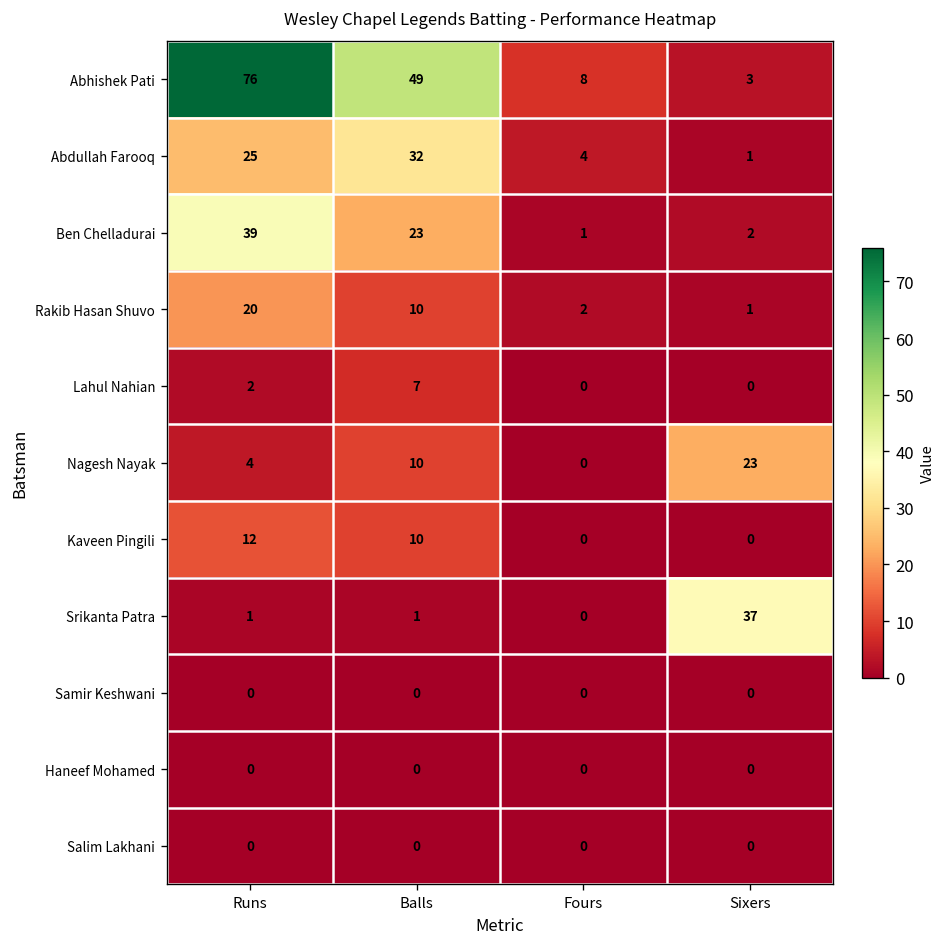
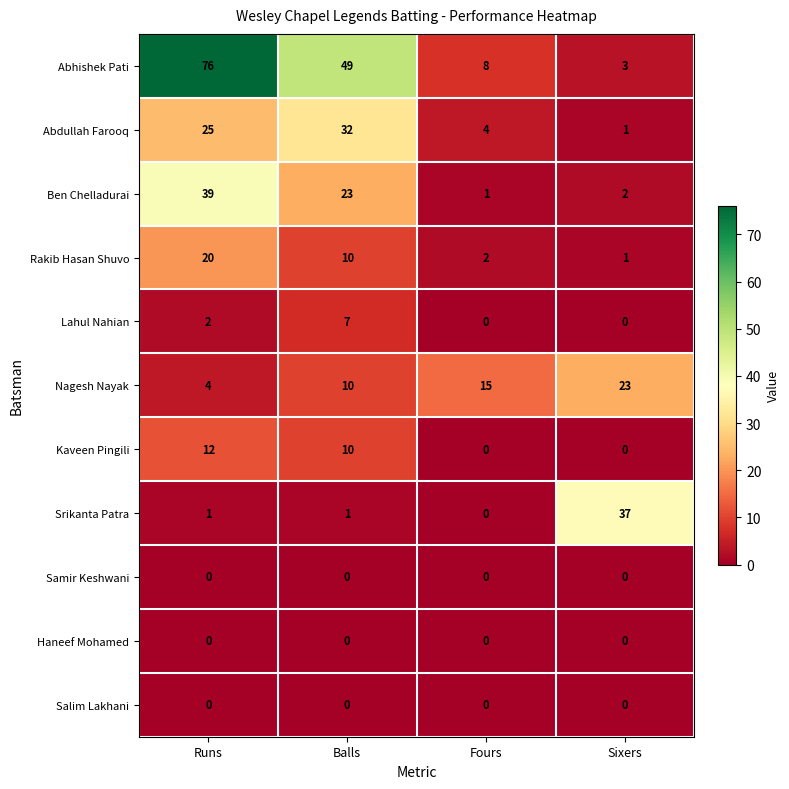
  {
    "Abhishek Pati": {
      "Runs": 76,
      "Balls": 49,
      "Fours": 8,
      "Sixers": 3
    },
    "Abdullah Farooq": {
      "Runs": 25,
      "Balls": 32,
      "Fours": 4,
      "Sixers": 1
    },
    "Ben Chelladurai": {
      "Runs": 39,
      "Balls": 23,
      "Fours": 1,
      "Sixers": 2
    },
    "Rakib Hasan Shuvo": {
      "Runs": 20,
      "Balls": 10,
      "Fours": 2,
      "Sixers": 1
    },
    "Lahul Nahian": {
      "Runs": 2,
      "Balls": 7,
      "Fours": 0,
      "Sixers": 0
    },
    "Nagesh Nayak": {
      "Runs": 4,
      "Balls": 10,
-     "Fours": 0,
+     "Fours": 15,
      "Sixers": 23
    },
    "Kaveen Pingili": {
      "Runs": 12,
      "Balls": 10,
      "Fours": 0,
      "Sixers": 0
    },
    "Srikanta Patra": {
      "Runs": 1,
      "Balls": 1,
      "Fours": 0,
      "Sixers": 37
    },
    "Samir Keshwani": {
      "Runs": 0,
      "Balls": 0,
      "Fours": 0,
      "Sixers": 0
    },
    "Haneef Mohamed": {
      "Runs": 0,
      "Balls": 0,
      "Fours": 0,
      "Sixers": 0
    },
    "Salim Lakhani": {
      "Runs": 0,
      "Balls": 0,
      "Fours": 0,
      "Sixers": 0
    }
  }
